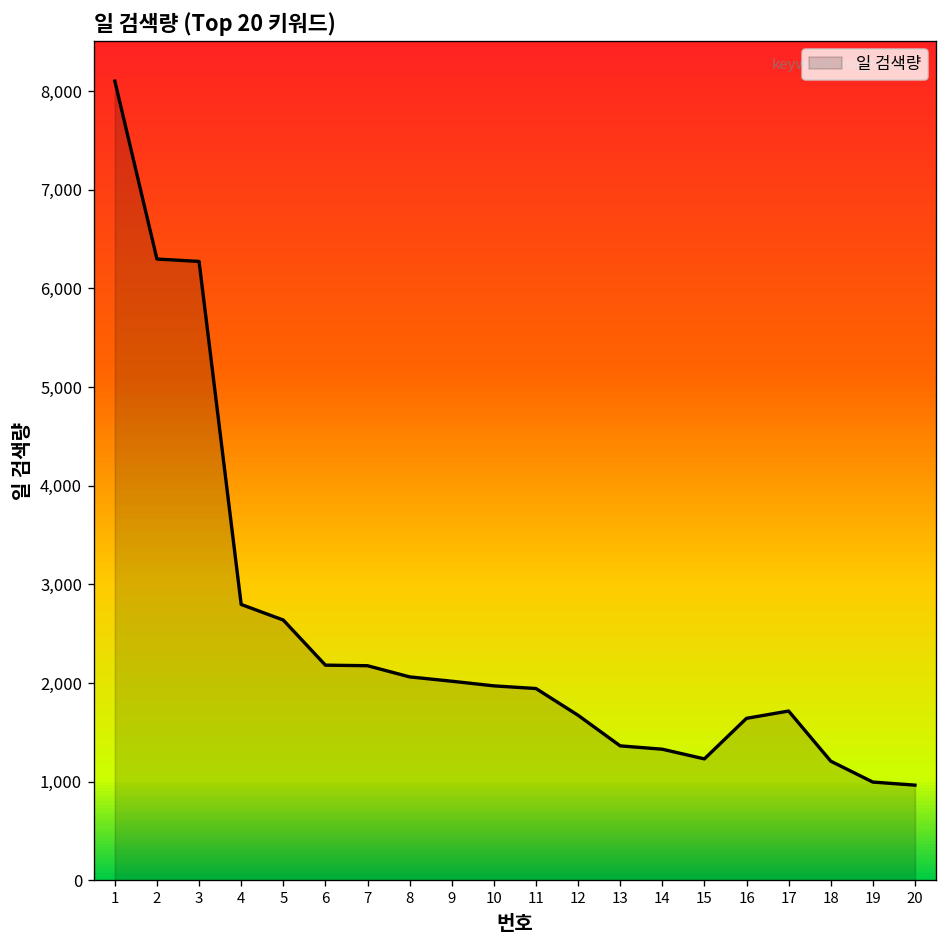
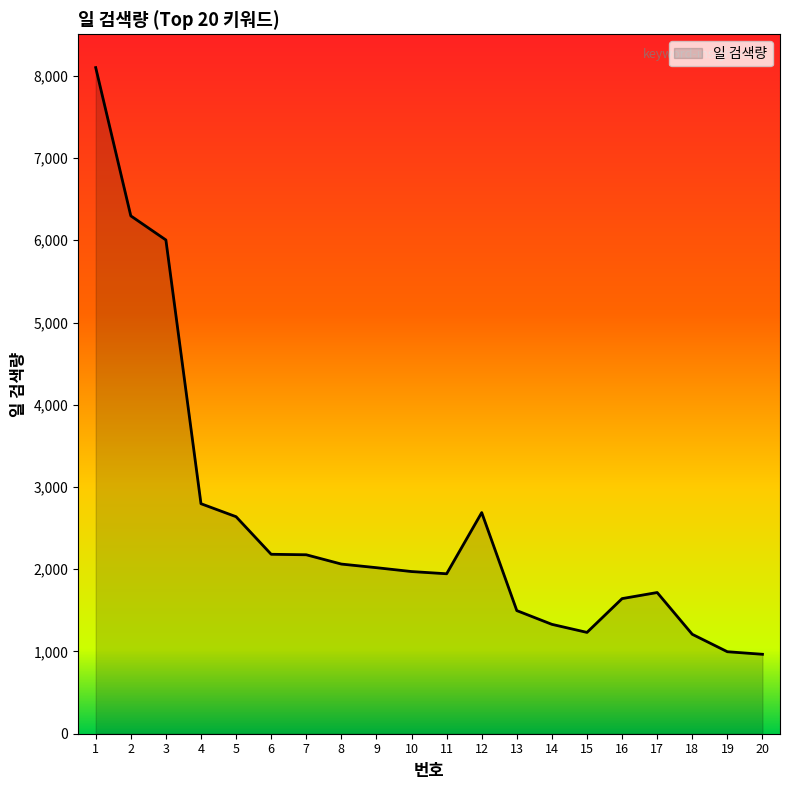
  {
    "1": "8,100",
    "2": "6,300",
-   "3": "6,300",
+   "3": "6,000",
    "4": "2,800",
    "5": "2,600",
    "6": "2,200",
    "7": "2,200",
    "8": "2,100",
    "9": "2,000",
    "10": "2,000",
    "11": "1,900",
-   "12": "1,700",
-   "13": "1,400",
+   "12": "2,700",
+   "13": "1,500",
    "14": "1,300",
    "15": "1,200",
    "16": "1,600",
    "17": "1,700",
    "18": "1,200",
    "19": "1,000",
    "20": "1,000"
  }
